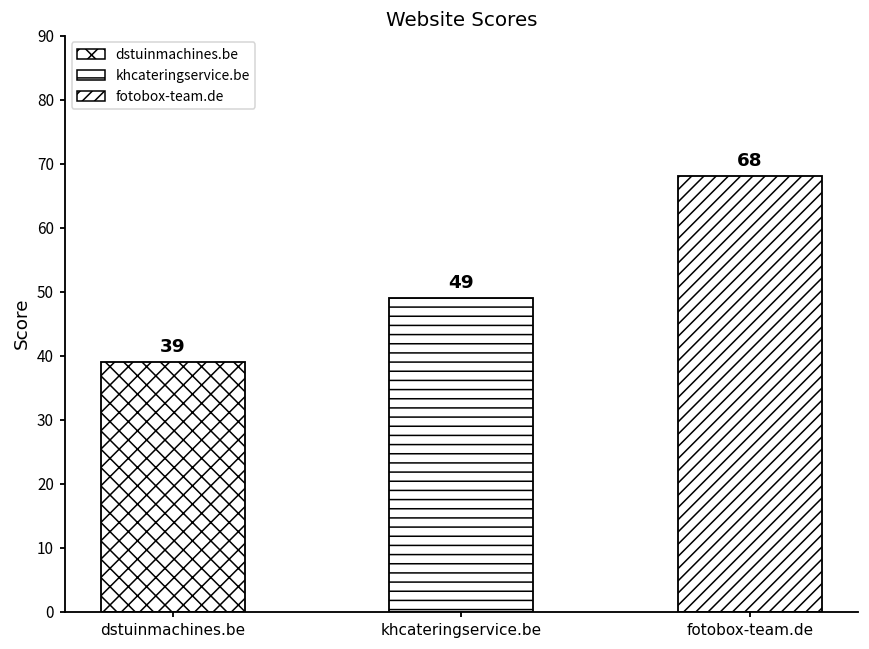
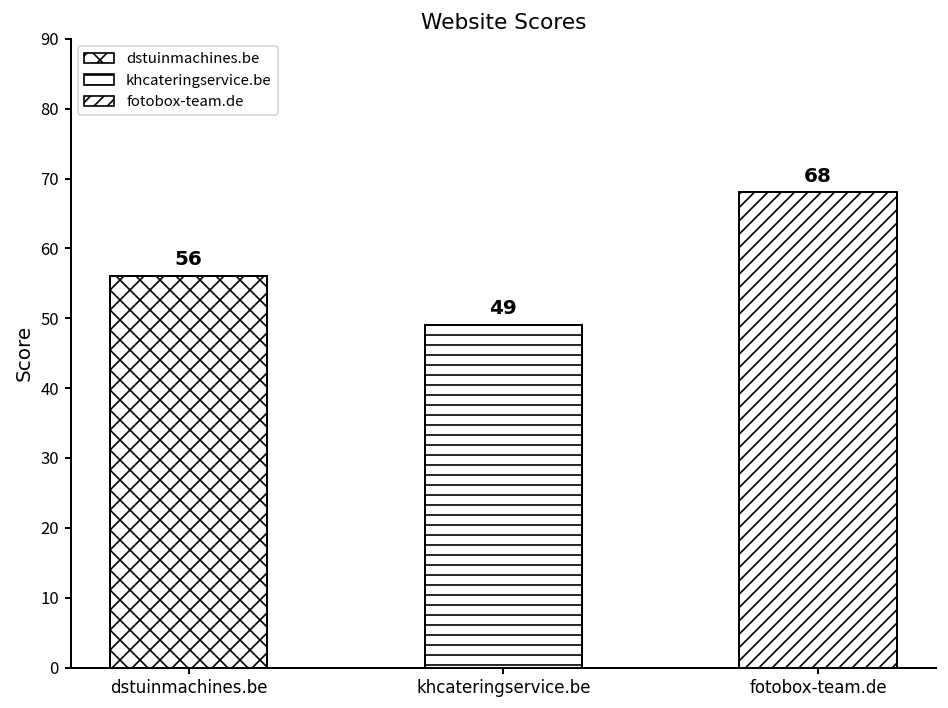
  {
-   "dstuinmachines.be": 39,
+   "dstuinmachines.be": 56,
    "khcateringservice.be": 49,
    "fotobox-team.de": 68
  }
